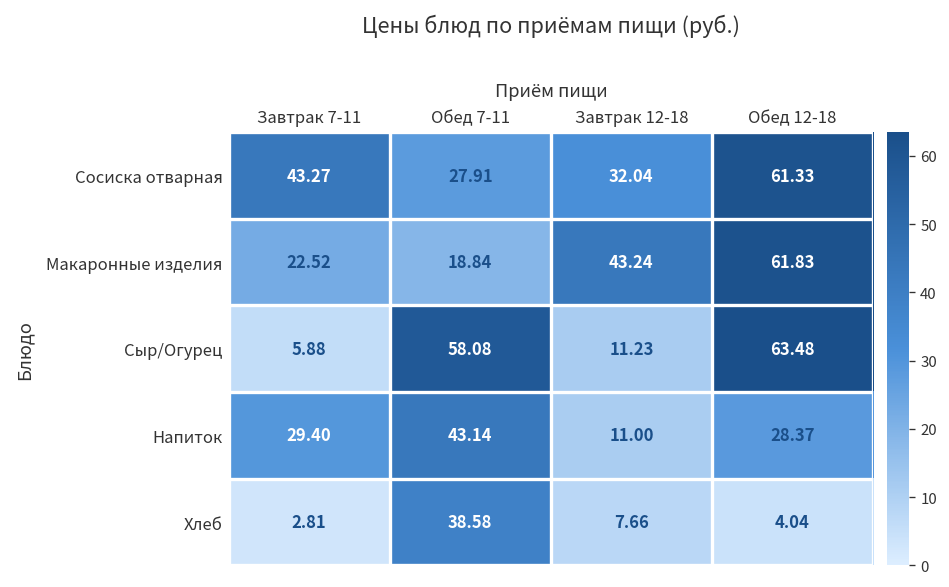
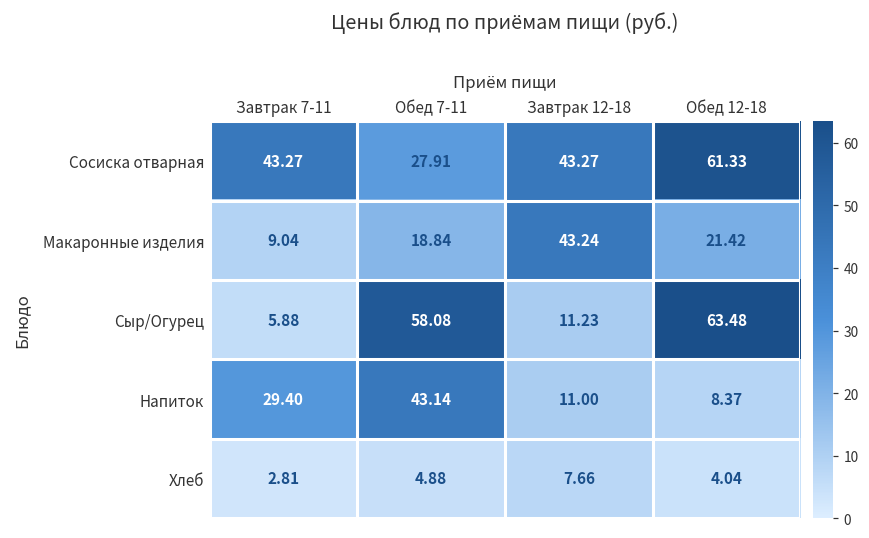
  {
    "Сосиска отварная": {
      "Завтрак 7-11": 43.27,
      "Обед 7-11": 27.91,
-     "Завтрак 12-18": 32.04,
+     "Завтрак 12-18": 43.27,
      "Обед 12-18": 61.33
    },
    "Макаронные изделия": {
-     "Завтрак 7-11": 22.52,
+     "Завтрак 7-11": 9.04,
      "Обед 7-11": 18.84,
      "Завтрак 12-18": 43.24,
-     "Обед 12-18": 61.83
+     "Обед 12-18": 21.42
    },
    "Сыр/Огурец": {
      "Завтрак 7-11": 5.88,
      "Обед 7-11": 58.08,
      "Завтрак 12-18": 11.23,
      "Обед 12-18": 63.48
    },
    "Напиток": {
      "Завтрак 7-11": 29.40,
      "Обед 7-11": 43.14,
      "Завтрак 12-18": 11.00,
-     "Обед 12-18": 28.37
+     "Обед 12-18": 8.37
    },
    "Хлеб": {
      "Завтрак 7-11": 2.81,
-     "Обед 7-11": 38.58,
+     "Обед 7-11": 4.88,
      "Завтрак 12-18": 7.66,
      "Обед 12-18": 4.04
    }
  }
